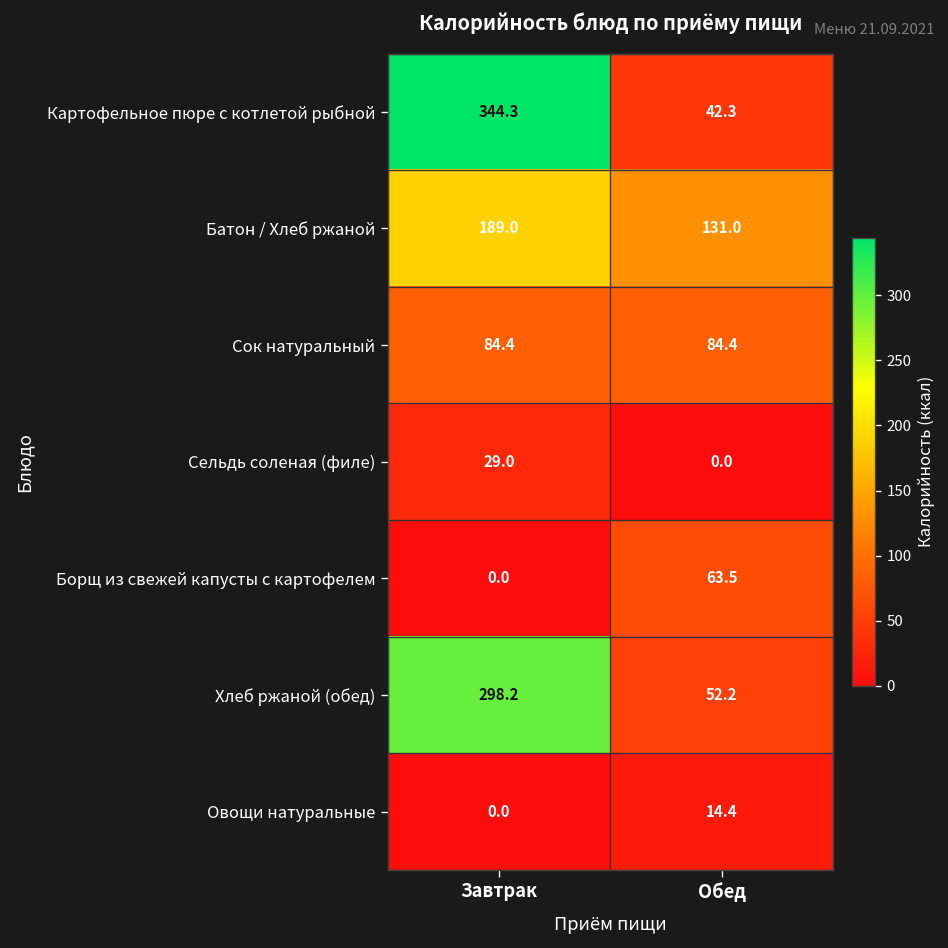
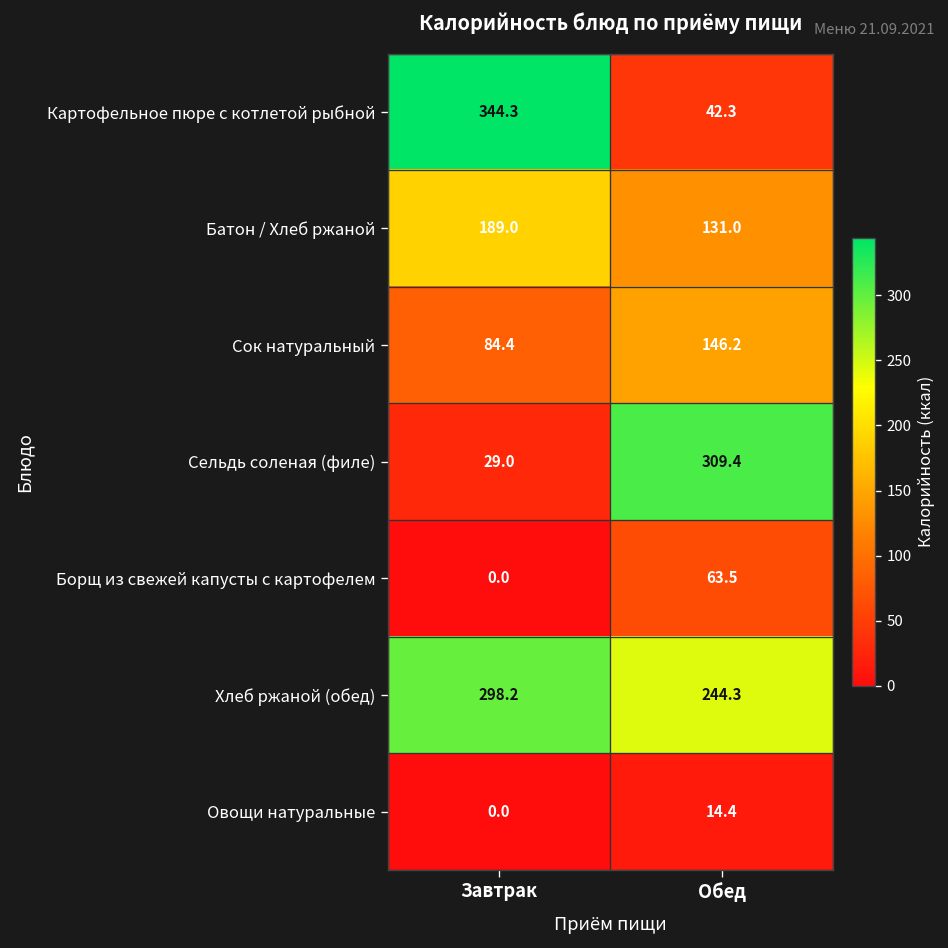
  {
    "Картофельное пюре с котлетой рыбной": {
      "Завтрак": 344.3,
      "Обед": 42.3
    },
    "Батон / Хлеб ржаной": {
      "Завтрак": 189.0,
      "Обед": 131.0
    },
    "Сок натуральный": {
      "Завтрак": 84.4,
-     "Обед": 84.4
+     "Обед": 146.2
    },
    "Сельдь соленая (филе)": {
      "Завтрак": 29.0,
-     "Обед": 0.0
+     "Обед": 309.4
    },
    "Борщ из свежей капусты с картофелем": {
      "Завтрак": 0.0,
      "Обед": 63.5
    },
    "Хлеб ржаной (обед)": {
      "Завтрак": 298.2,
-     "Обед": 52.2
+     "Обед": 244.3
    },
    "Овощи натуральные": {
      "Завтрак": 0.0,
      "Обед": 14.4
    }
  }
